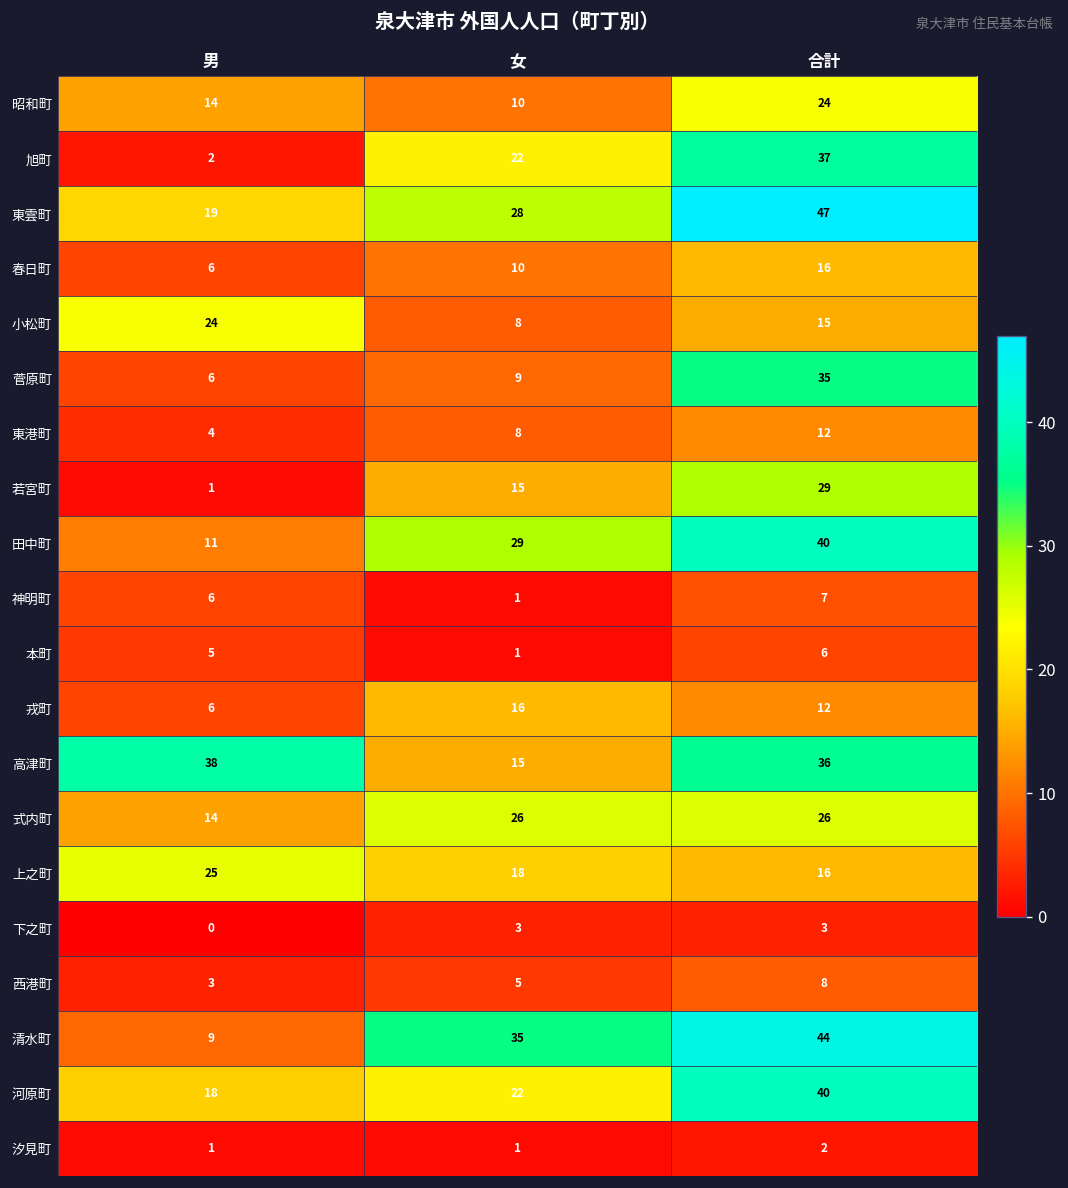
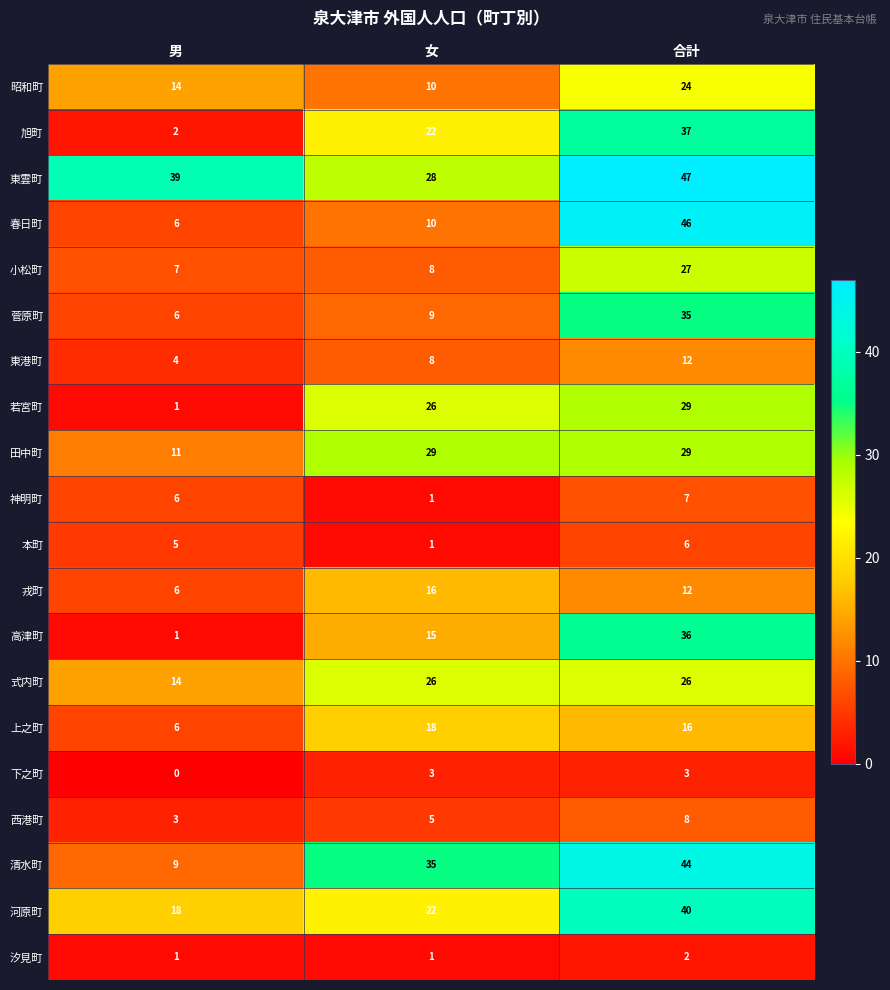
  {
    "昭和町": {
      "男": 14,
      "女": 10,
      "合計": 24
    },
    "旭町": {
      "男": 2,
      "女": 22,
      "合計": 37
    },
    "東雲町": {
-     "男": 19,
+     "男": 39,
      "女": 28,
      "合計": 47
    },
    "春日町": {
      "男": 6,
      "女": 10,
-     "合計": 16
+     "合計": 46
    },
    "小松町": {
-     "男": 24,
+     "男": 7,
      "女": 8,
-     "合計": 15
+     "合計": 27
    },
    "菅原町": {
      "男": 6,
      "女": 9,
      "合計": 35
    },
    "東港町": {
      "男": 4,
      "女": 8,
      "合計": 12
    },
    "若宮町": {
      "男": 1,
-     "女": 15,
+     "女": 26,
      "合計": 29
    },
    "田中町": {
      "男": 11,
      "女": 29,
-     "合計": 40
+     "合計": 29
    },
    "神明町": {
      "男": 6,
      "女": 1,
      "合計": 7
    },
    "本町": {
      "男": 5,
      "女": 1,
      "合計": 6
    },
    "戎町": {
      "男": 6,
      "女": 16,
      "合計": 12
    },
    "高津町": {
-     "男": 38,
+     "男": 1,
      "女": 15,
      "合計": 36
    },
    "式内町": {
      "男": 14,
      "女": 26,
      "合計": 26
    },
    "上之町": {
-     "男": 25,
+     "男": 6,
      "女": 18,
      "合計": 16
    },
    "下之町": {
      "男": 0,
      "女": 3,
      "合計": 3
    },
    "西港町": {
      "男": 3,
      "女": 5,
      "合計": 8
    },
    "清水町": {
      "男": 9,
      "女": 35,
      "合計": 44
    },
    "河原町": {
      "男": 18,
      "女": 22,
      "合計": 40
    },
    "汐見町": {
      "男": 1,
      "女": 1,
      "合計": 2
    }
  }
